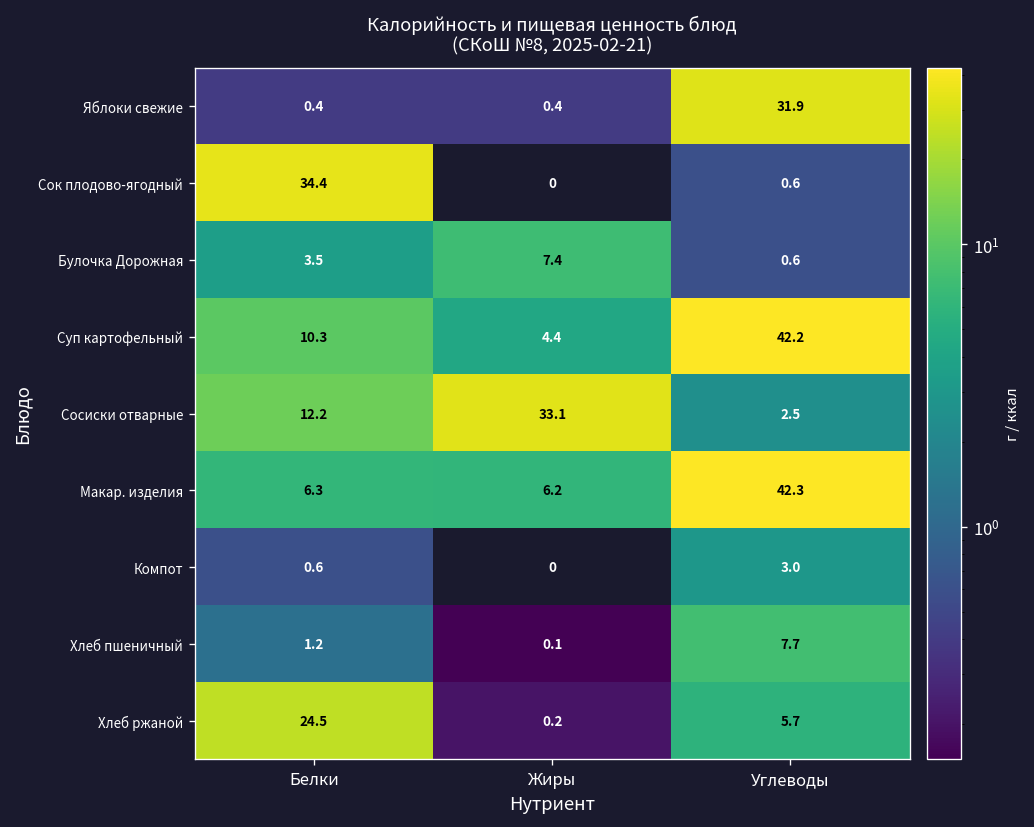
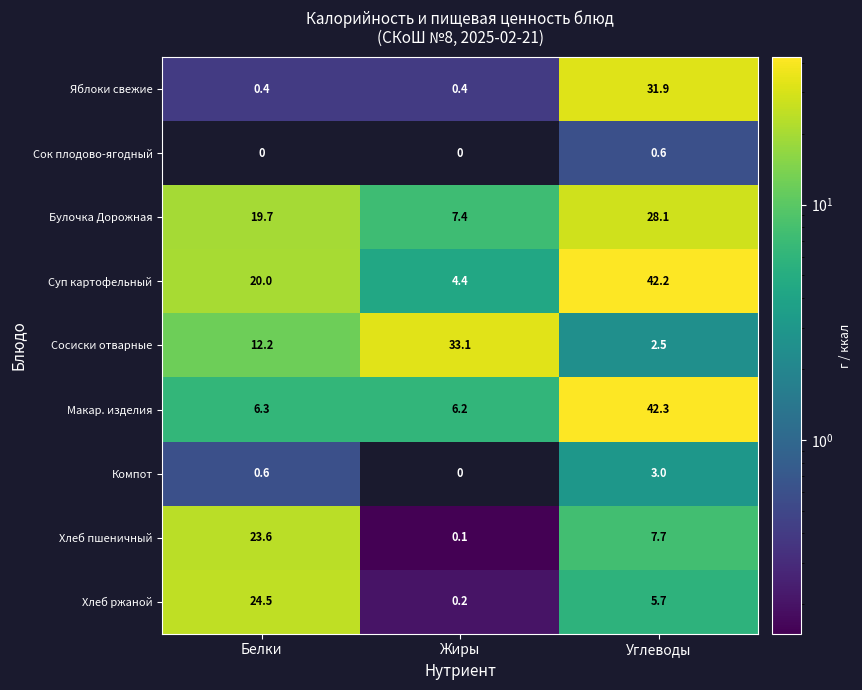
  {
    "Яблоки свежие": {
      "Белки": 0.4,
      "Жиры": 0.4,
      "Углеводы": 31.9
    },
    "Сок плодово-ягодный": {
-     "Белки": 34.4,
+     "Белки": 0,
      "Жиры": 0,
      "Углеводы": 0.6
    },
    "Булочка Дорожная": {
-     "Белки": 3.5,
+     "Белки": 19.7,
      "Жиры": 7.4,
-     "Углеводы": 0.6
+     "Углеводы": 28.1
    },
    "Суп картофельный": {
-     "Белки": 10.3,
+     "Белки": 20.0,
      "Жиры": 4.4,
      "Углеводы": 42.2
    },
    "Сосиски отварные": {
      "Белки": 12.2,
      "Жиры": 33.1,
      "Углеводы": 2.5
    },
    "Макар. изделия": {
      "Белки": 6.3,
      "Жиры": 6.2,
      "Углеводы": 42.3
    },
    "Компот": {
      "Белки": 0.6,
      "Жиры": 0,
      "Углеводы": 3.0
    },
    "Хлеб пшеничный": {
-     "Белки": 1.2,
+     "Белки": 23.6,
      "Жиры": 0.1,
      "Углеводы": 7.7
    },
    "Хлеб ржаной": {
      "Белки": 24.5,
      "Жиры": 0.2,
      "Углеводы": 5.7
    }
  }
